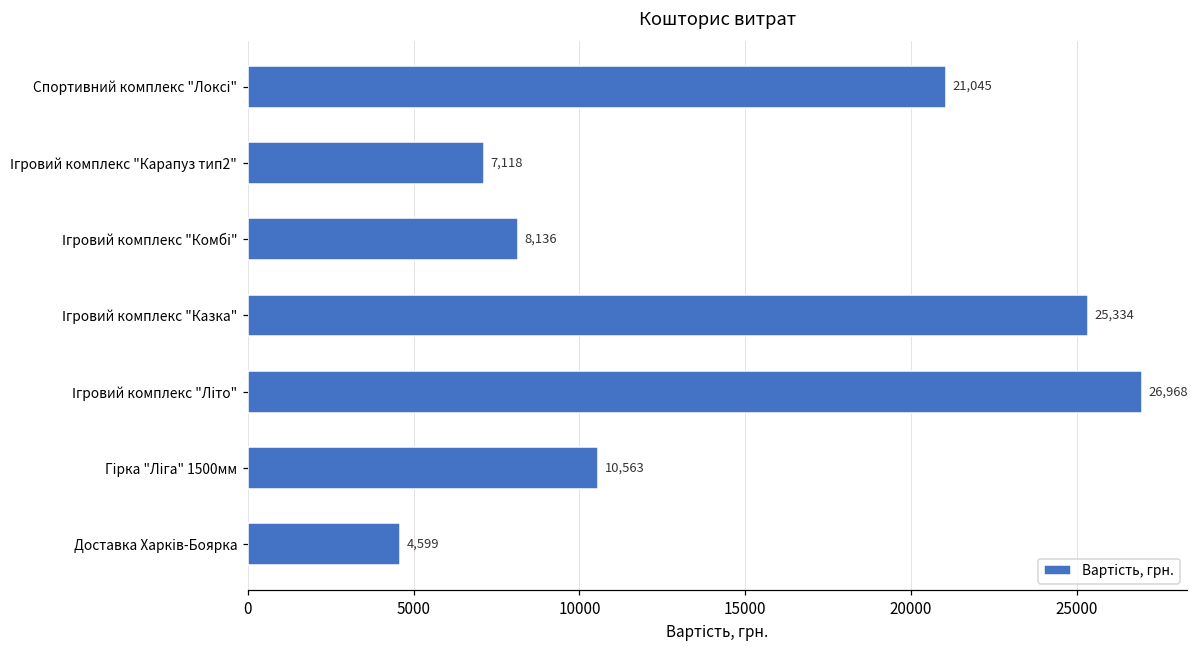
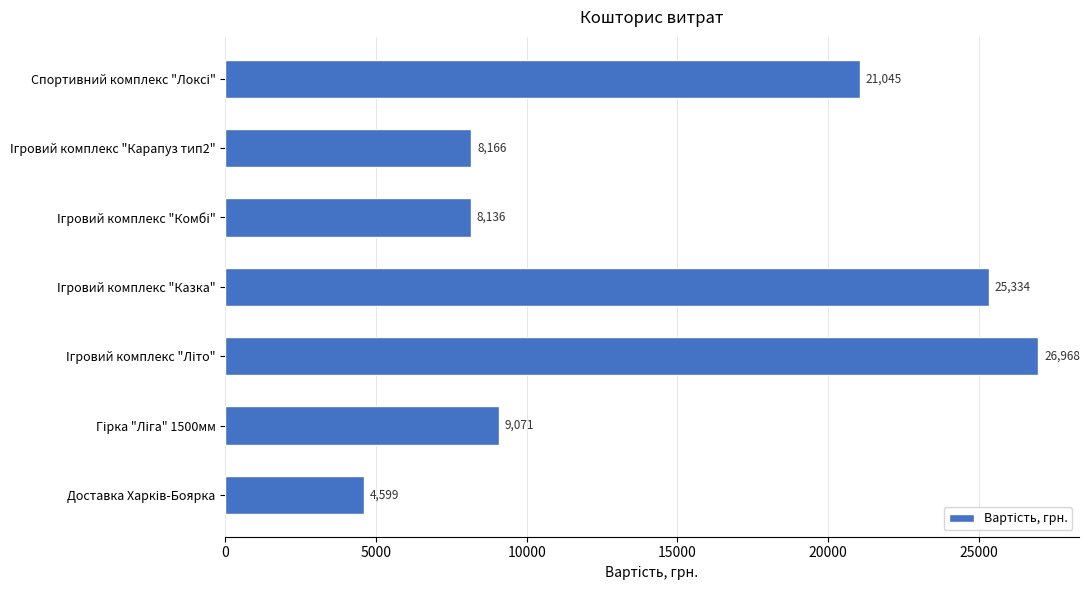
  {
    "Спортивний комплекс \"Локсі\"": "21,045",
-   "Ігровий комплекс \"Карапуз тип2\"": "7,118",
+   "Ігровий комплекс \"Карапуз тип2\"": "8,166",
    "Ігровий комплекс \"Комбі\"": "8,136",
    "Ігровий комплекс \"Казка\"": "25,334",
    "Ігровий комплекс \"Літо\"": "26,968",
-   "Гірка \"Ліга\" 1500мм": "10,563",
+   "Гірка \"Ліга\" 1500мм": "9,071",
    "Доставка Харків-Боярка": "4,599"
  }
